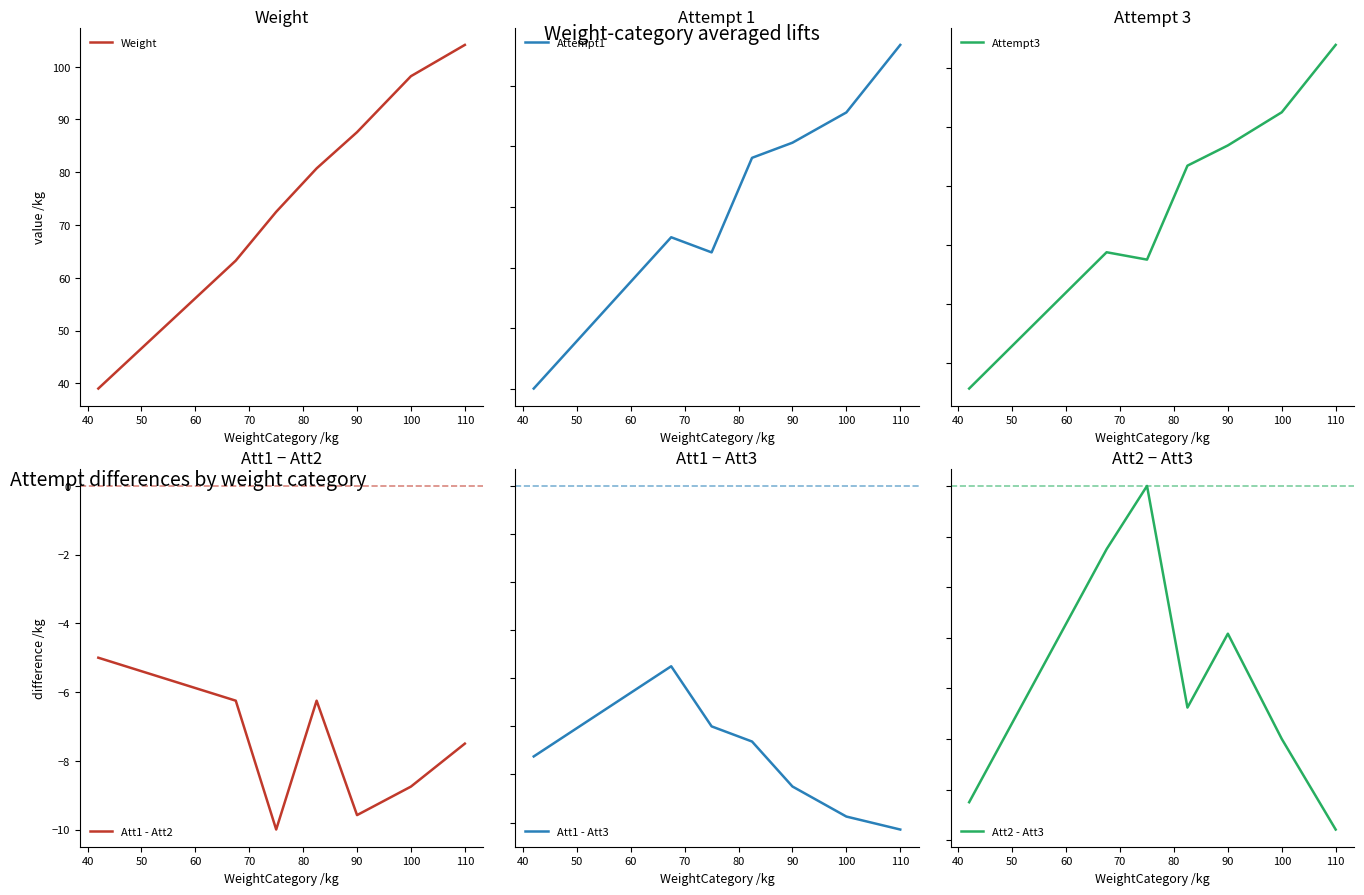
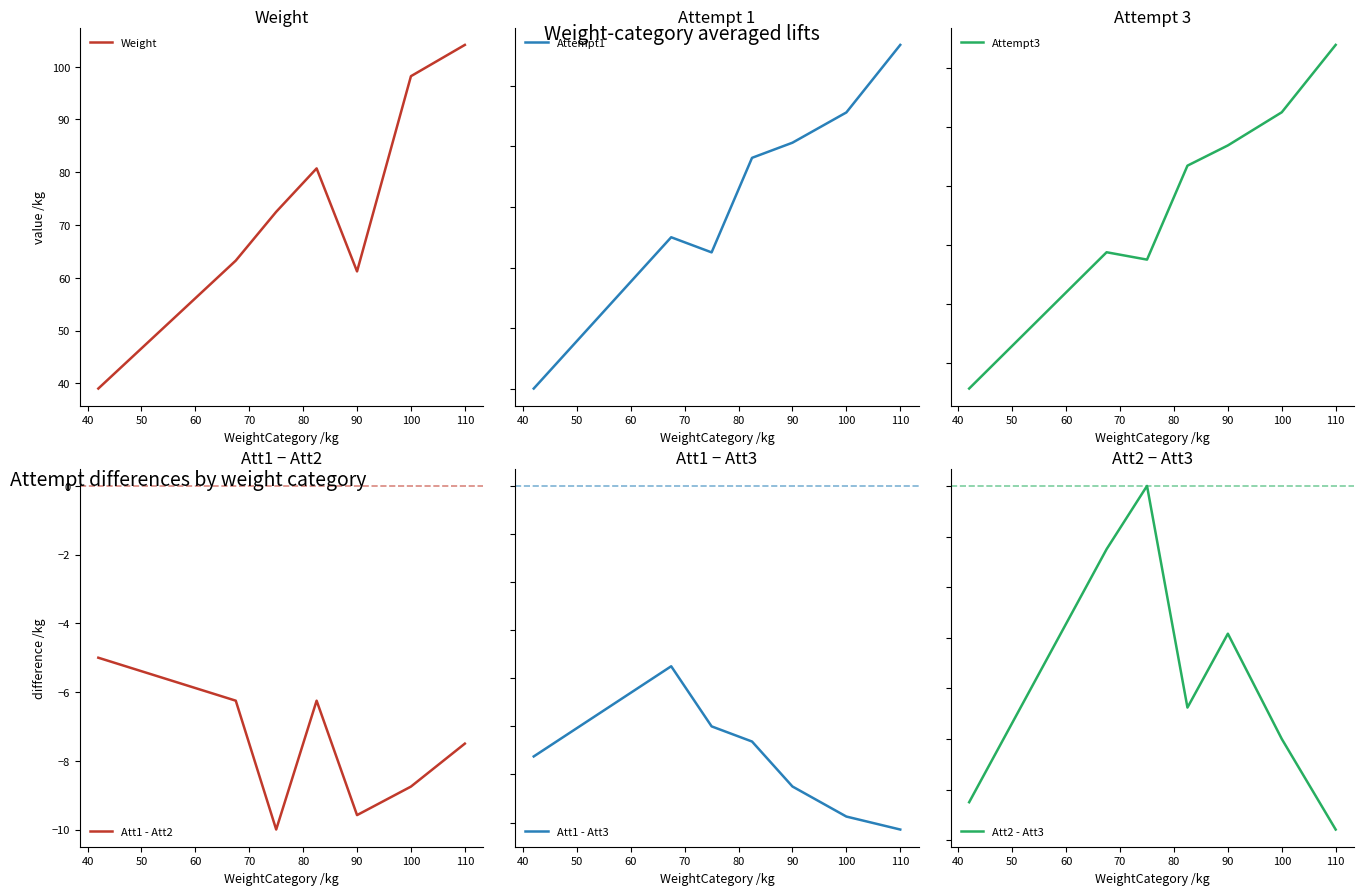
  {
    "Weight": {
-     "90": 88,
+     "90": 61,
      "100": 98,
      "110": 104
    },
    "Att1 − Att2": {
      "90": -9.6,
      "100": -8.8,
      "110": -7.5
    }
  }
